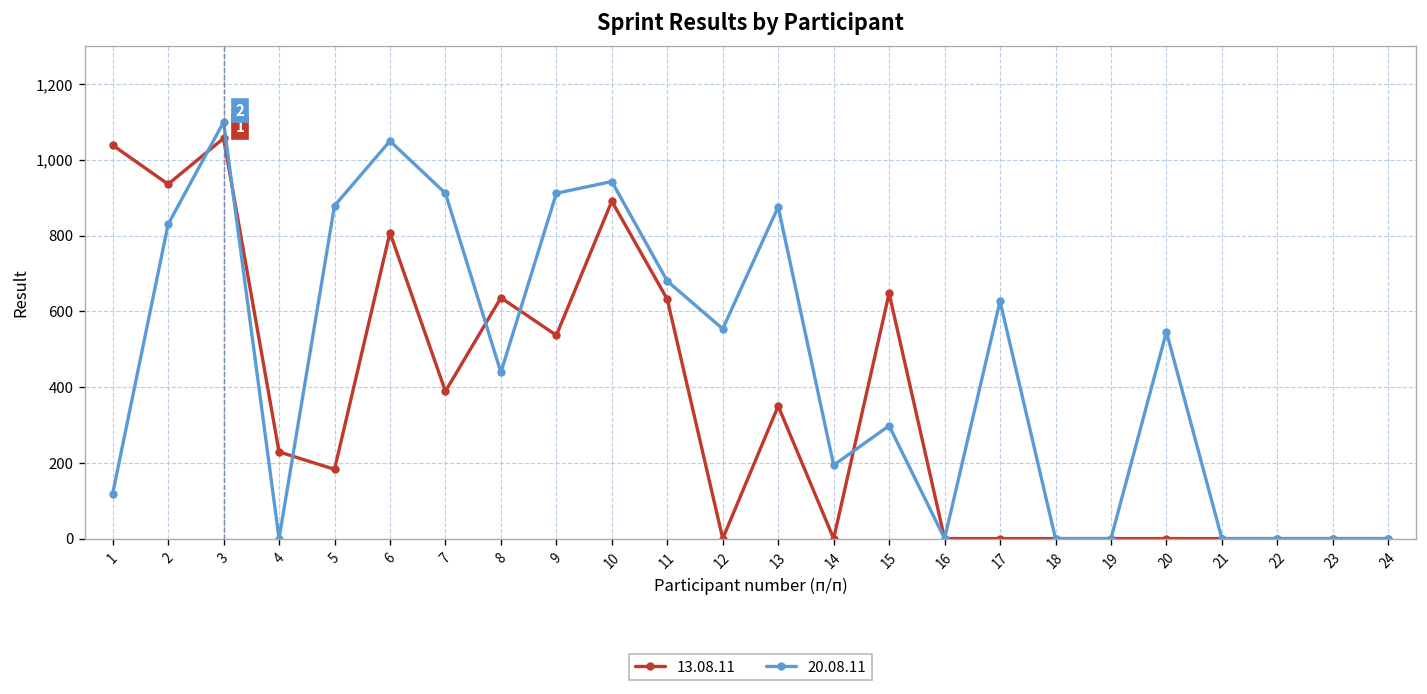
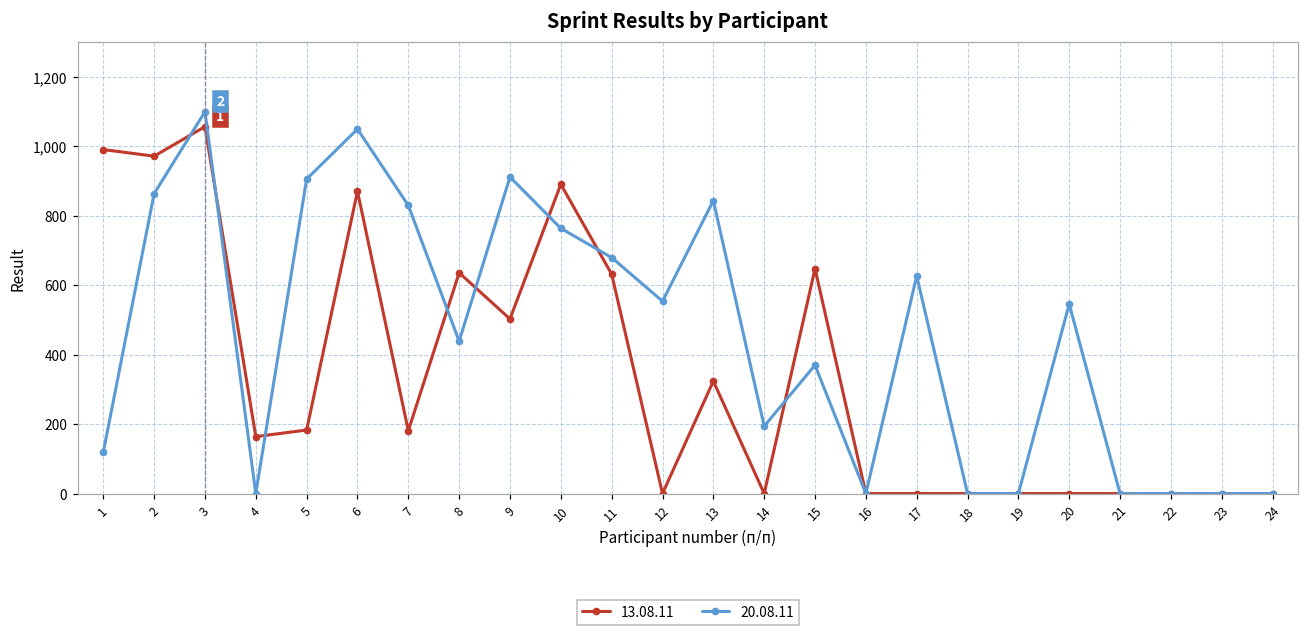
  {
    "13.08.11": {
-     "1": "1,040",
-     "2": "940",
-     "4": "230",
+     "1": "990",
+     "2": "970",
+     "4": "160",
      "5": "180",
-     "6": "810",
-     "7": "390",
+     "6": "870",
+     "7": "180",
      "8": "640",
-     "9": "540",
+     "9": "500",
      "10": "890",
      "11": "630",
      "12": "0",
-     "13": "350",
+     "13": "320",
      "14": "0",
      "15": "650",
      "17": "0",
      "20": "0"
    },
    "20.08.11": {
      "1": "120",
-     "2": "830",
+     "2": "860",
      "4": "0",
-     "5": "880",
+     "5": "910",
      "6": "1,050",
-     "7": "910",
+     "7": "830",
      "8": "440",
      "9": "910",
-     "10": "940",
+     "10": "760",
      "11": "680",
      "12": "550",
-     "13": "880",
+     "13": "840",
      "14": "190",
-     "15": "300",
+     "15": "370",
      "17": "630",
      "20": "550"
    }
  }
